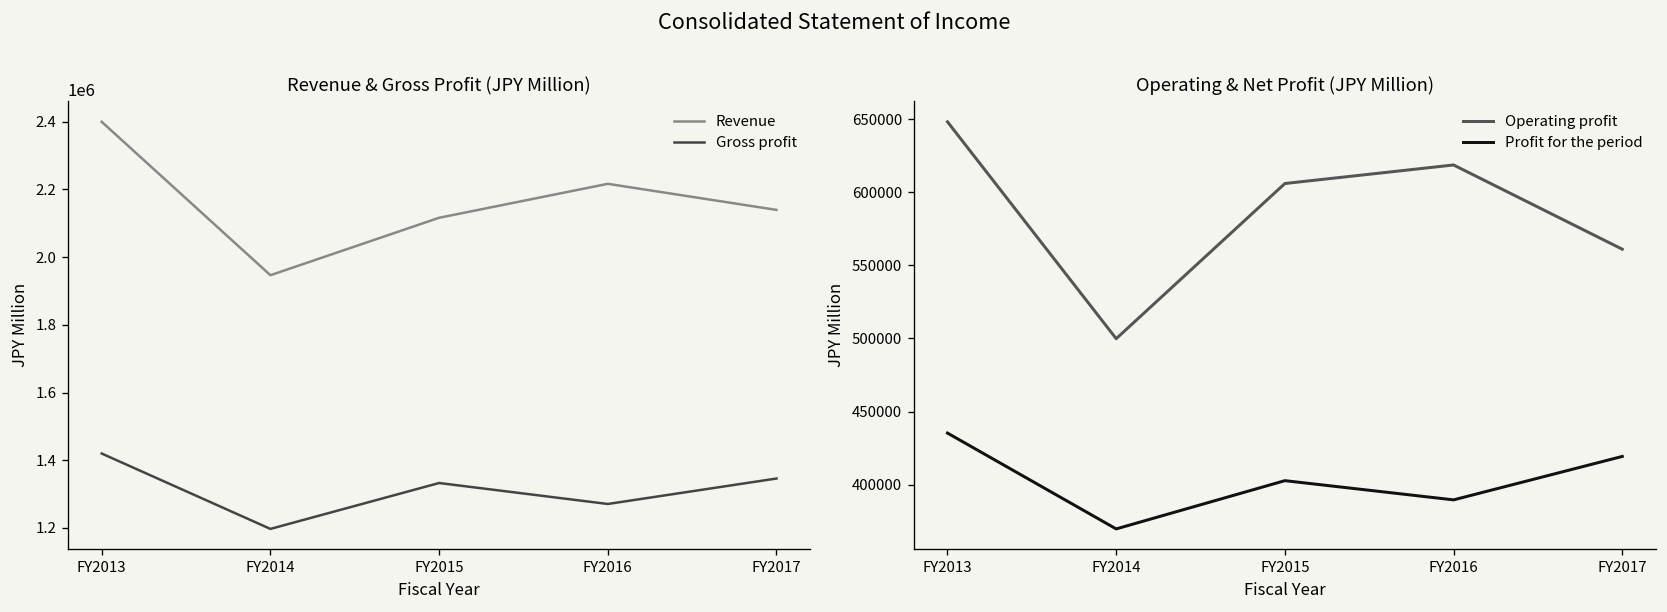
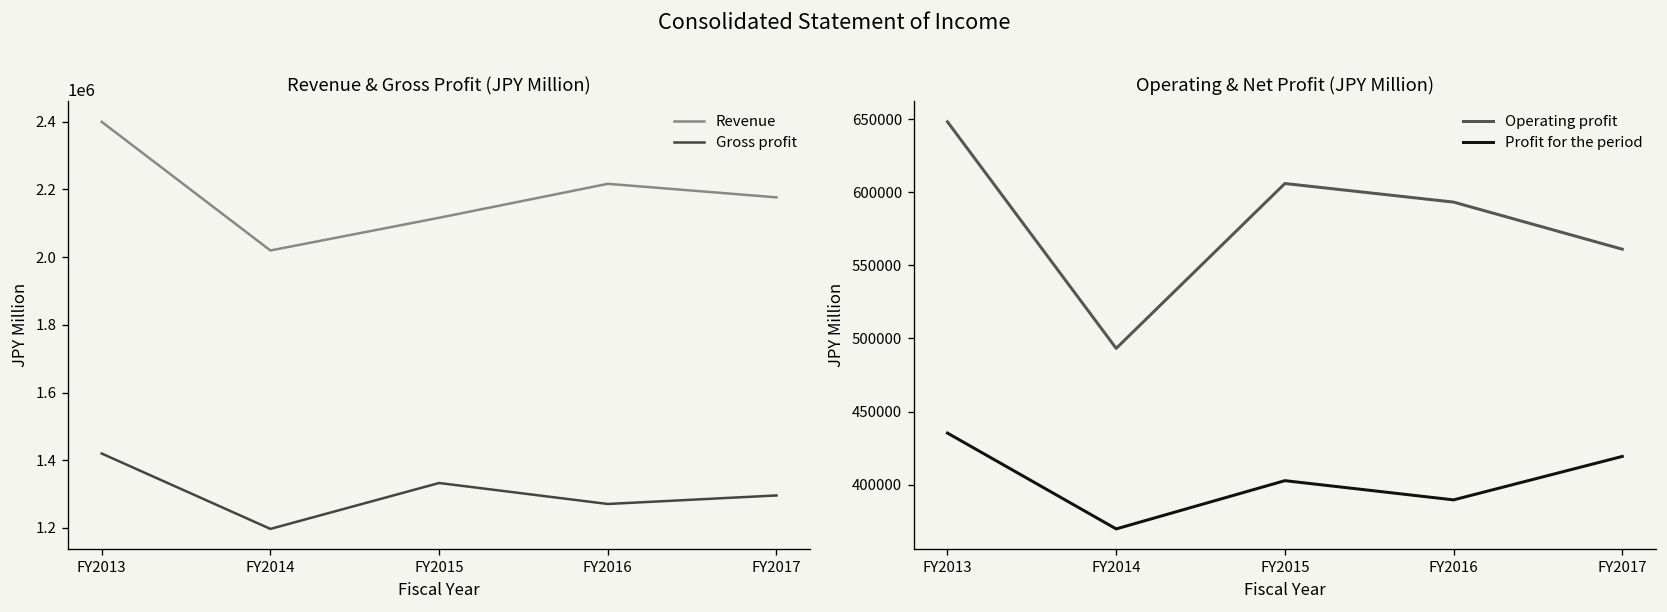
  {
    "Revenue & Gross Profit (JPY Million)": {
      "Revenue": {
        "FY2013": 2400000,
-       "FY2014": 1950000,
+       "FY2014": 2020000,
        "FY2015": 2120000,
        "FY2016": 2220000,
-       "FY2017": 2140000
+       "FY2017": 2180000
      },
      "Gross profit": {
        "FY2013": 1420000,
        "FY2014": 1200000,
        "FY2015": 1330000,
        "FY2016": 1270000,
-       "FY2017": 1350000
+       "FY2017": 1300000
      }
    },
    "Operating & Net Profit (JPY Million)": {
      "Operating profit": {
        "FY2013": 648000,
-       "FY2014": 500000,
+       "FY2014": 493000,
        "FY2015": 606000,
-       "FY2016": 619000,
+       "FY2016": 593000,
        "FY2017": 561000
      },
      "Profit for the period": {
        "FY2013": 435000,
        "FY2014": 370000,
        "FY2015": 403000,
        "FY2016": 390000,
        "FY2017": 419000
      }
    }
  }
